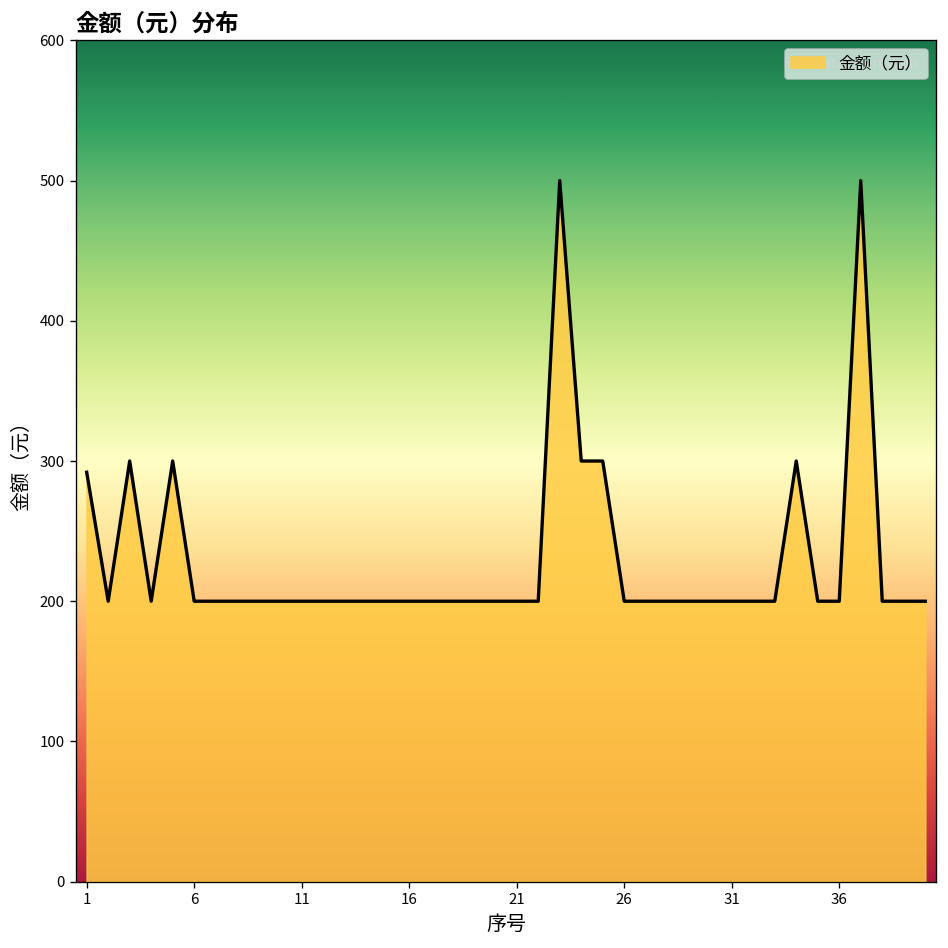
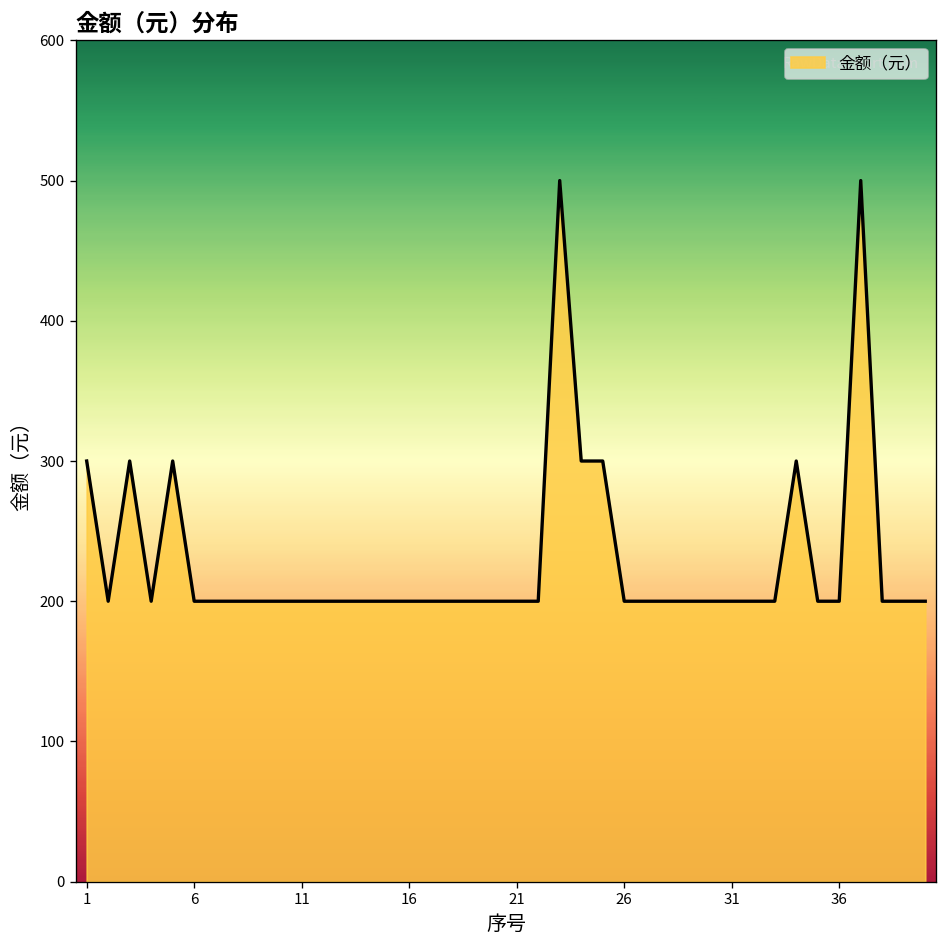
  {
-   "1": 292,
+   "1": 300,
    "6": 200,
    "11": 200,
    "16": 200,
    "21": 200,
    "26": 200,
    "31": 200,
    "36": 200
  }
